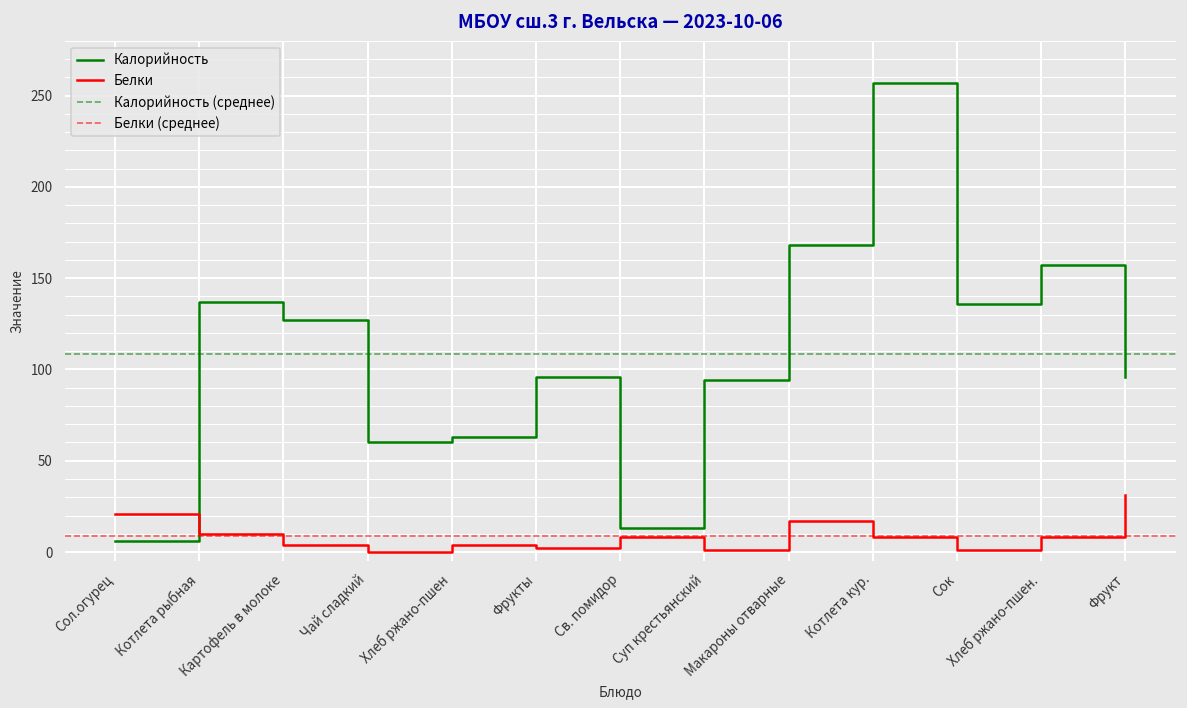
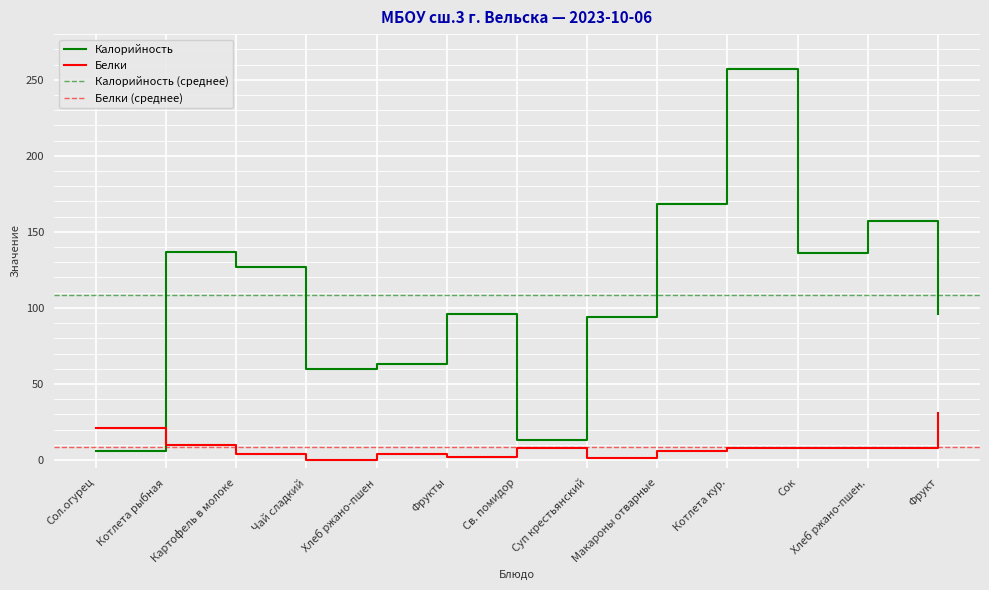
  {
    "Калорийность": {
      "Сол.огурец": 6,
      "Котлета рыбная": 137,
      "Картофель в молоке": 127,
      "Чай сладкий": 60,
      "Хлеб ржано-пшен": 63,
      "Фрукты": 96,
      "Св. помидор": 13,
      "Суп крестьянский": 94,
      "Макароны отварные": 168,
      "Котлета кур.": 257,
      "Сок": 136,
      "Хлеб ржано-пшен.": 157,
      "Фрукт": 96
    },
    "Белки": {
      "Сол.огурец": 21,
      "Котлета рыбная": 10,
      "Картофель в молоке": 4,
      "Чай сладкий": 0,
      "Хлеб ржано-пшен": 4,
      "Фрукты": 2,
      "Св. помидор": 8,
      "Суп крестьянский": 1,
-     "Макароны отварные": 17,
+     "Макароны отварные": 6,
      "Котлета кур.": 8,
-     "Сок": 1,
+     "Сок": 8,
      "Хлеб ржано-пшен.": 8,
      "Фрукт": 31
    }
  }
